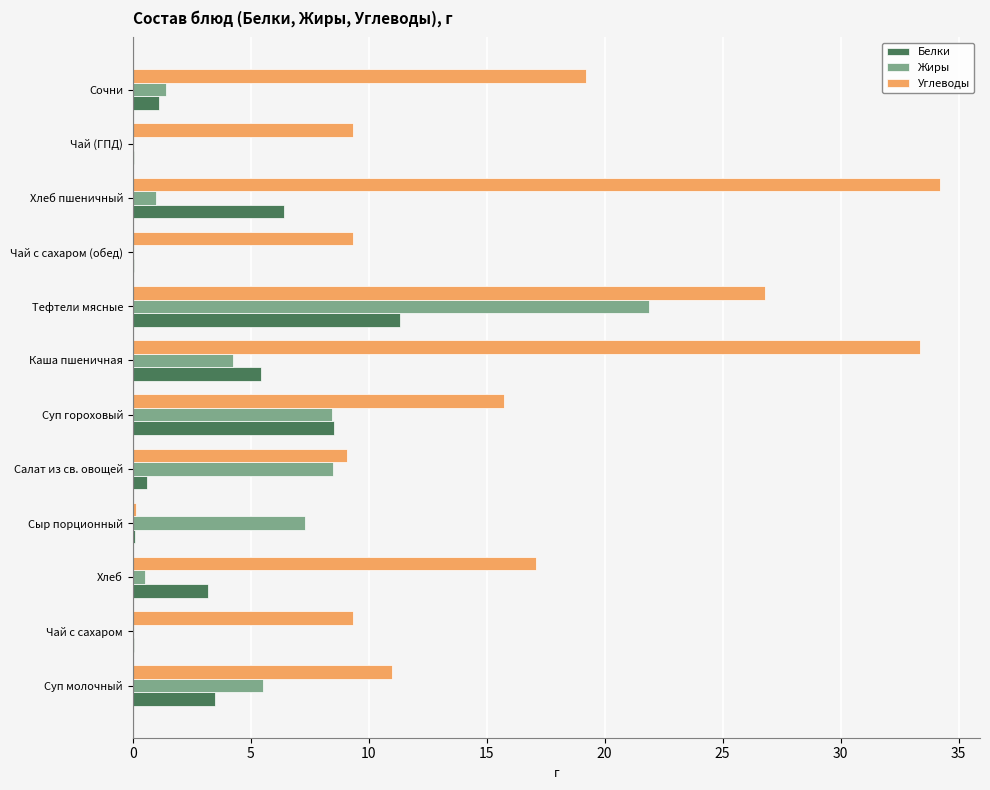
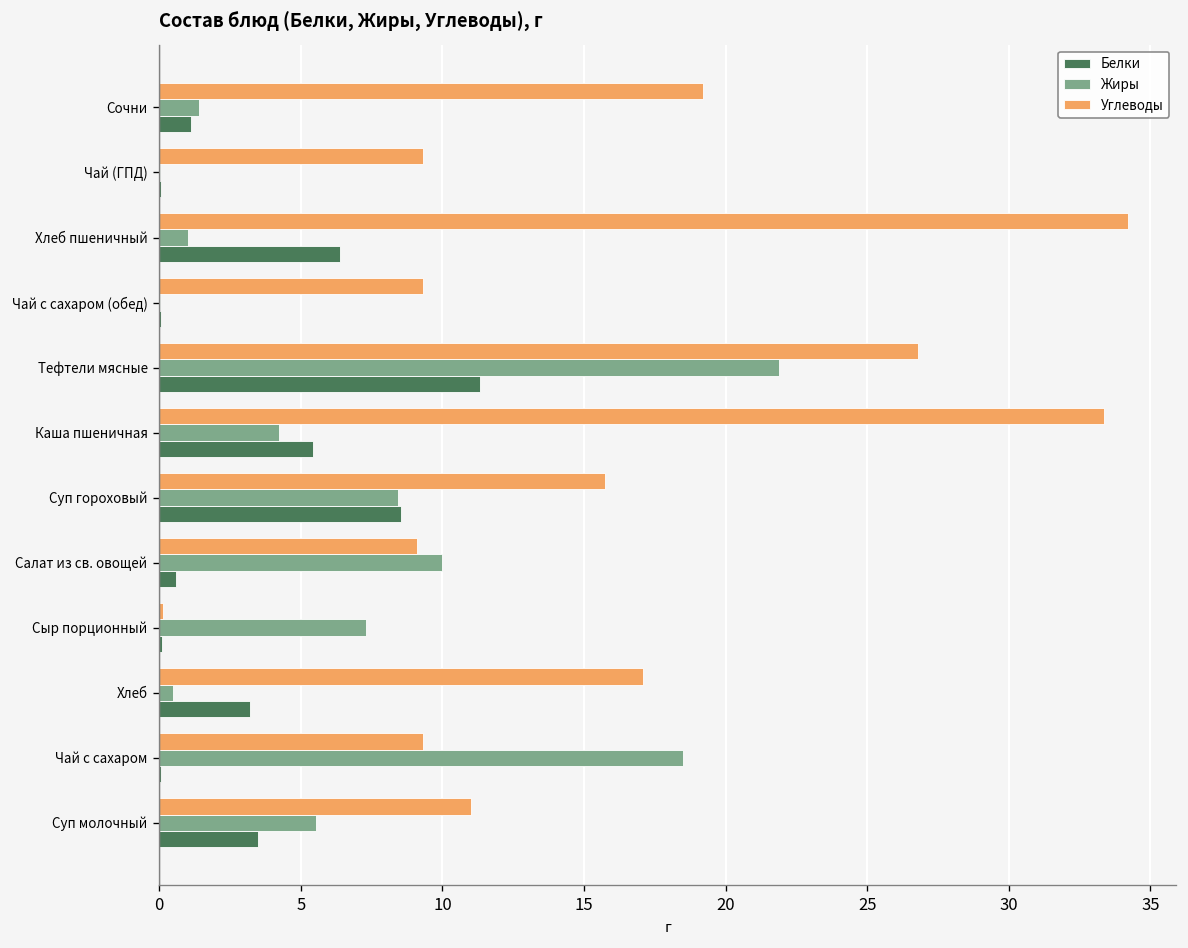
  {
    "Белки": {
      "Сочни": 1.1,
      "Хлеб пшеничный": 6.4,
      "Тефтели мясные": 11.3,
      "Каша пшеничная": 5.4,
      "Суп гороховый": 8.5,
      "Салат из св. овощей": 0.6,
      "Хлеб": 3.2,
      "Суп молочный": 3.5
    },
    "Жиры": {
      "Сочни": 1.4,
      "Хлеб пшеничный": 1.0,
      "Тефтели мясные": 21.9,
      "Каша пшеничная": 4.2,
      "Суп гороховый": 8.4,
-     "Салат из св. овощей": 8.5,
+     "Салат из св. овощей": 10.0,
      "Сыр порционный": 7.3,
      "Хлеб": 0.5,
-     "Чай с сахаром": 0.0,
+     "Чай с сахаром": 18.5,
      "Суп молочный": 5.5
    },
    "Углеводы": {
      "Сочни": 19.2,
      "Чай (ГПД)": 9.3,
      "Хлеб пшеничный": 34.2,
      "Чай с сахаром (обед)": 9.3,
      "Тефтели мясные": 26.8,
      "Каша пшеничная": 33.4,
      "Суп гороховый": 15.7,
      "Салат из св. овощей": 9.1,
      "Сыр порционный": 0.1,
      "Хлеб": 17.1,
      "Чай с сахаром": 9.3,
      "Суп молочный": 11.0
    }
  }
